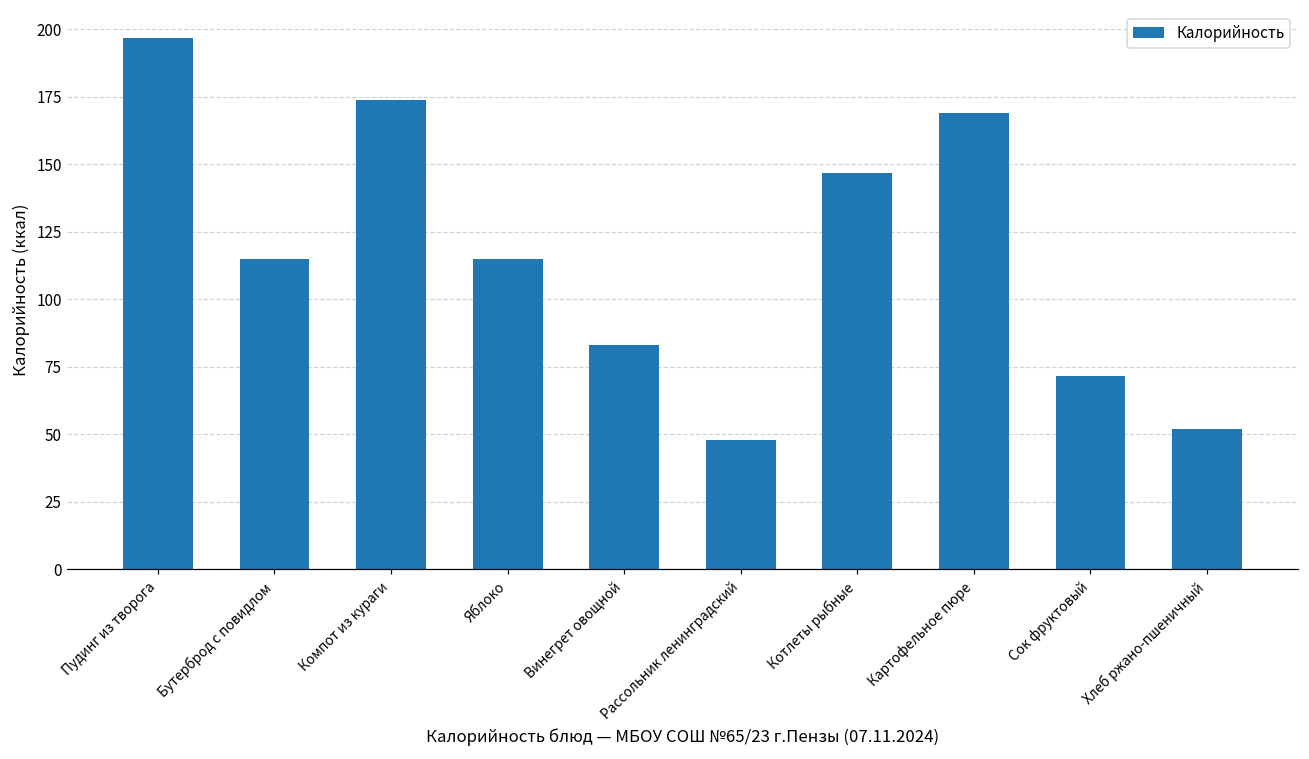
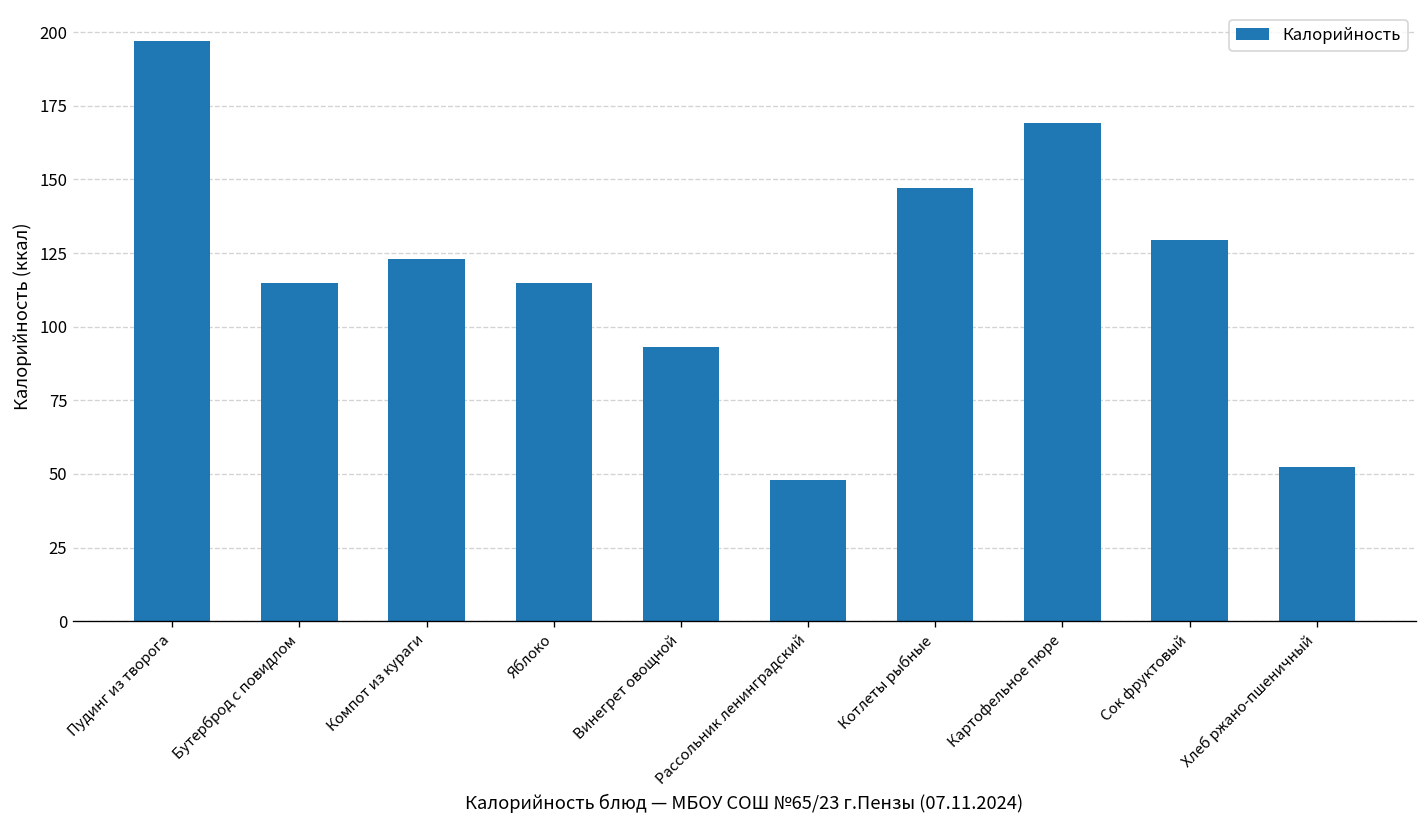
  {
    "Пудинг из творога": 197,
    "Бутерброд с повидлом": 115,
-   "Компот из кураги": 174,
+   "Компот из кураги": 123,
    "Яблоко": 115,
-   "Винегрет овощной": 83,
+   "Винегрет овощной": 93,
    "Рассольник ленинградский": 48,
    "Котлеты рыбные": 147,
    "Картофельное пюре": 169,
-   "Сок фруктовый": 72,
+   "Сок фруктовый": 130,
    "Хлеб ржано-пшеничный": 52
  }
